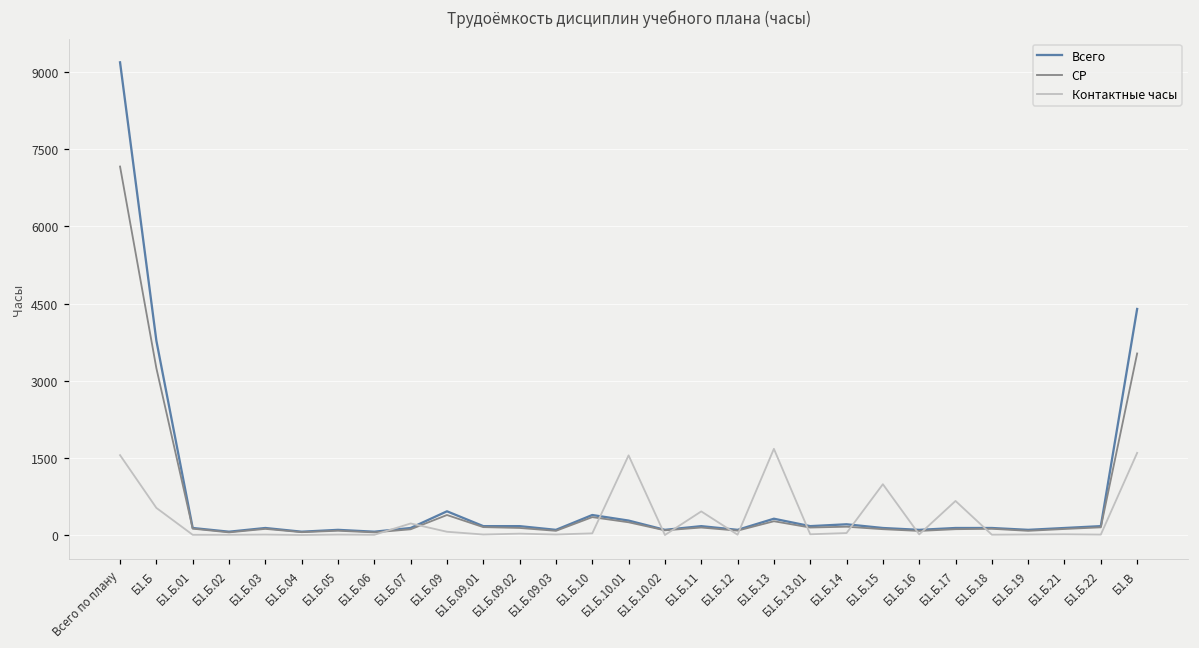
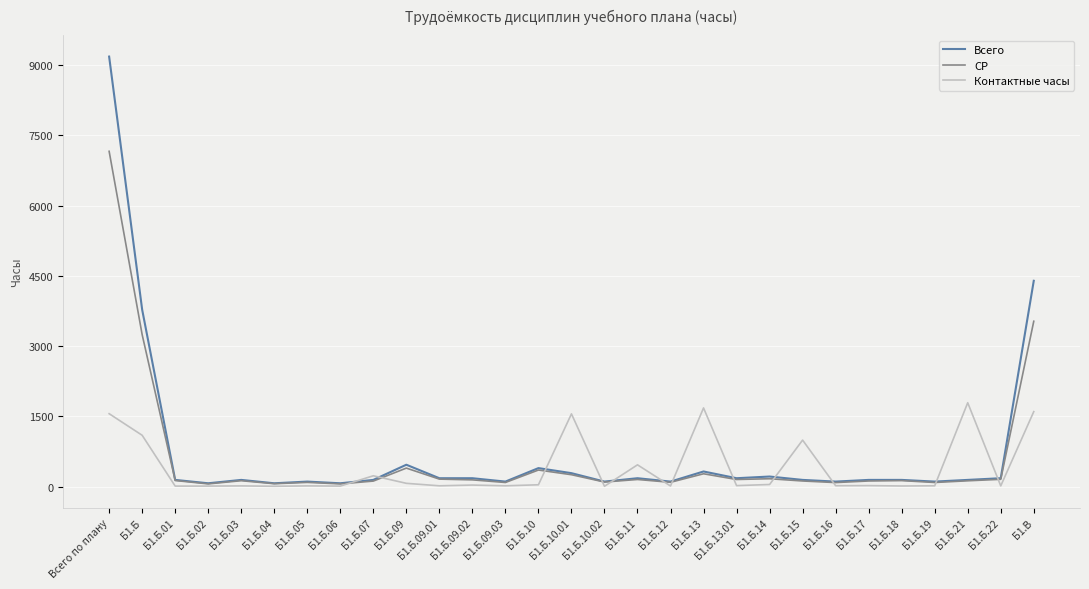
  {
    "Контактные часы": {
      "Всего по плану": 1600,
-     "Б1.Б": 500,
+     "Б1.Б": 1100,
      "Б1.Б.01": 0,
      "Б1.Б.03": 0,
      "Б1.Б.04": 0,
      "Б1.Б.05": 0,
      "Б1.Б.07": 200,
      "Б1.Б.09": 100,
      "Б1.Б.09.01": 0,
      "Б1.Б.09.02": 0,
      "Б1.Б.09.03": 0,
      "Б1.Б.10": 0,
      "Б1.Б.10.01": 1600,
      "Б1.Б.10.02": 0,
      "Б1.Б.11": 500,
      "Б1.Б.12": 0,
      "Б1.Б.13": 1700,
      "Б1.Б.13.01": 0,
      "Б1.Б.14": 0,
      "Б1.Б.15": 1000,
      "Б1.Б.16": 0,
-     "Б1.Б.17": 700,
+     "Б1.Б.17": 0,
      "Б1.Б.18": 0,
      "Б1.Б.19": 0,
-     "Б1.Б.21": 0,
+     "Б1.Б.21": 1800,
      "Б1.Б.22": 0,
      "Б1.В": 1600
    }
  }
